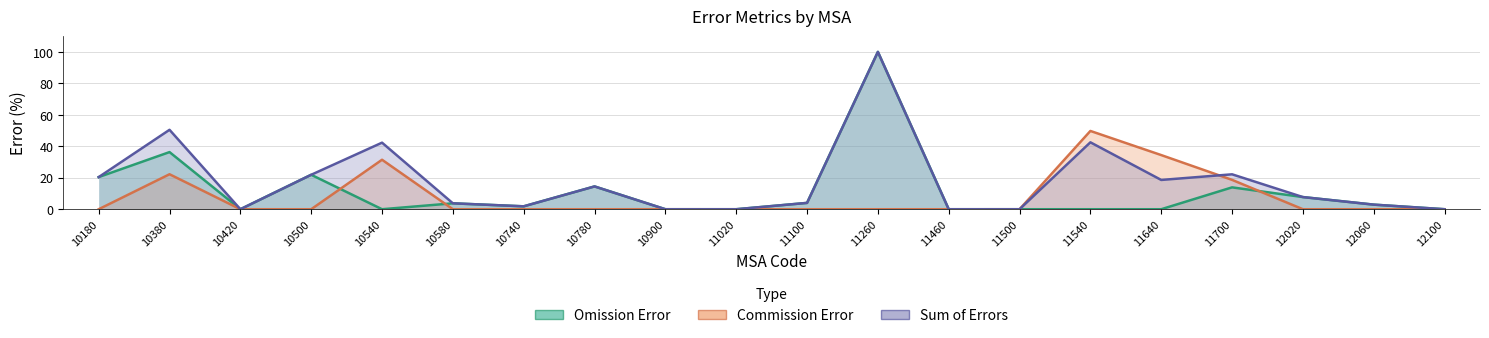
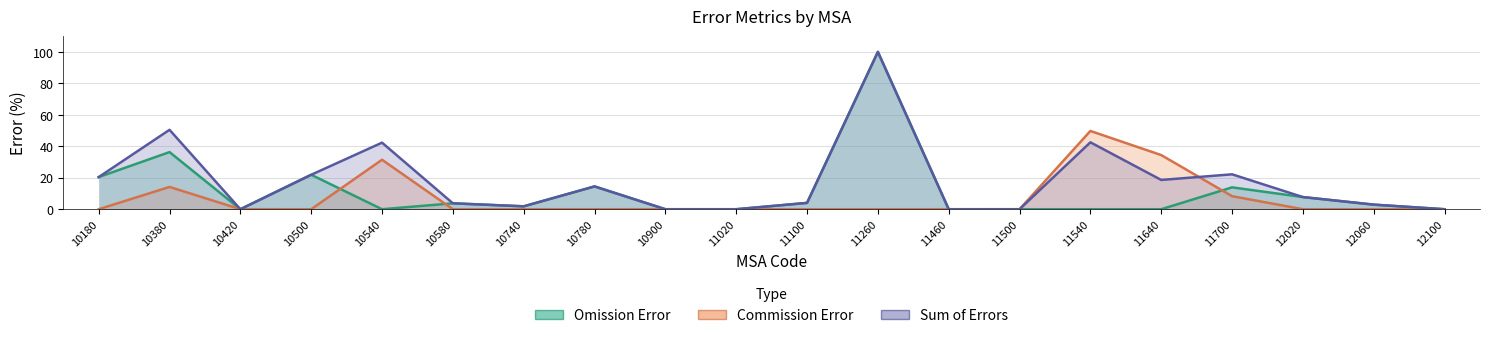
  {
    "Commission Error": {
      "10180": 0,
-     "10380": 22,
+     "10380": 14,
      "10500": 0,
      "10540": 31,
      "10580": 0,
      "10740": 0,
      "10780": 0,
      "11100": 0,
      "11260": 0,
      "11540": 50,
      "11640": 34,
-     "11700": 19,
+     "11700": 8,
      "12020": 0,
      "12060": 0
    }
  }
